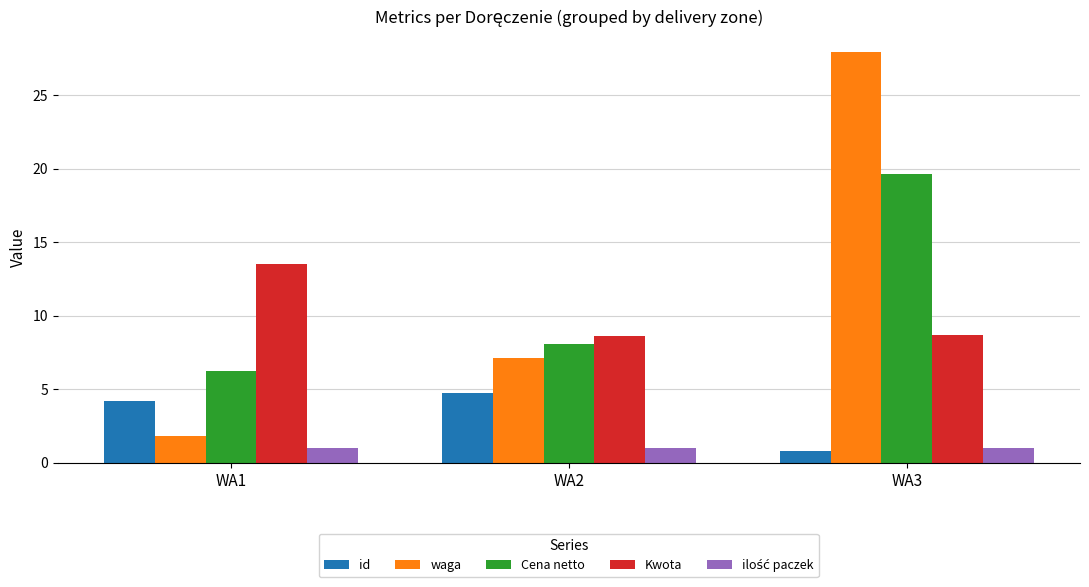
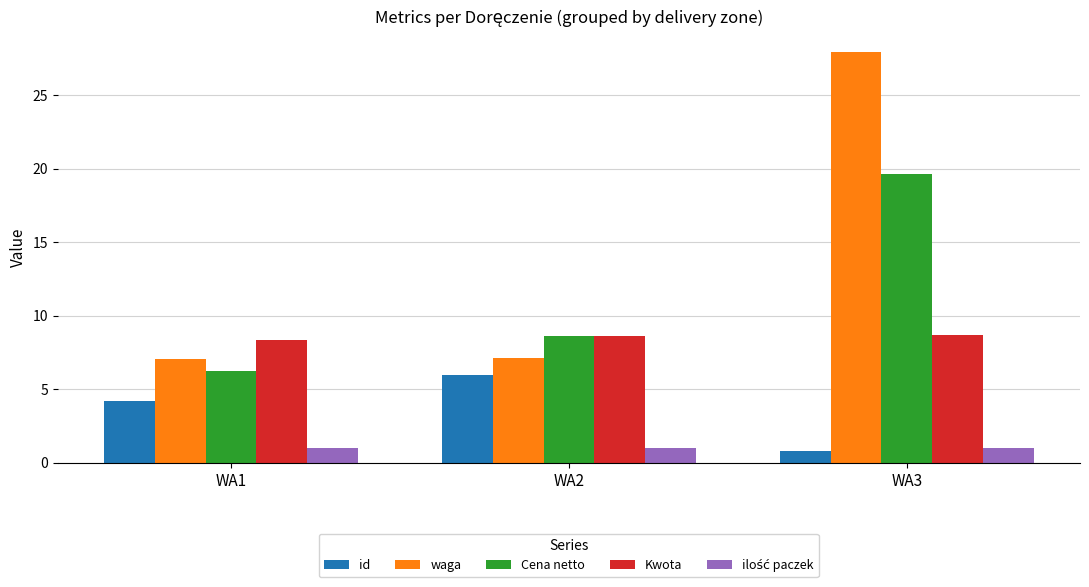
  {
    "id": {
      "WA1": 4.2,
-     "WA2": 4.8,
+     "WA2": 6.0,
      "WA3": 0.8
    },
    "waga": {
-     "WA1": 1.9,
+     "WA1": 7.0,
      "WA2": 7.1,
      "WA3": 27.9
    },
    "Cena netto": {
      "WA1": 6.2,
-     "WA2": 8.1,
+     "WA2": 8.6,
      "WA3": 19.6
    },
    "Kwota": {
-     "WA1": 13.5,
+     "WA1": 8.4,
      "WA2": 8.6,
      "WA3": 8.7
    },
    "ilość paczek": {
      "WA1": 1.0,
      "WA2": 1.0,
      "WA3": 1.0
    }
  }
